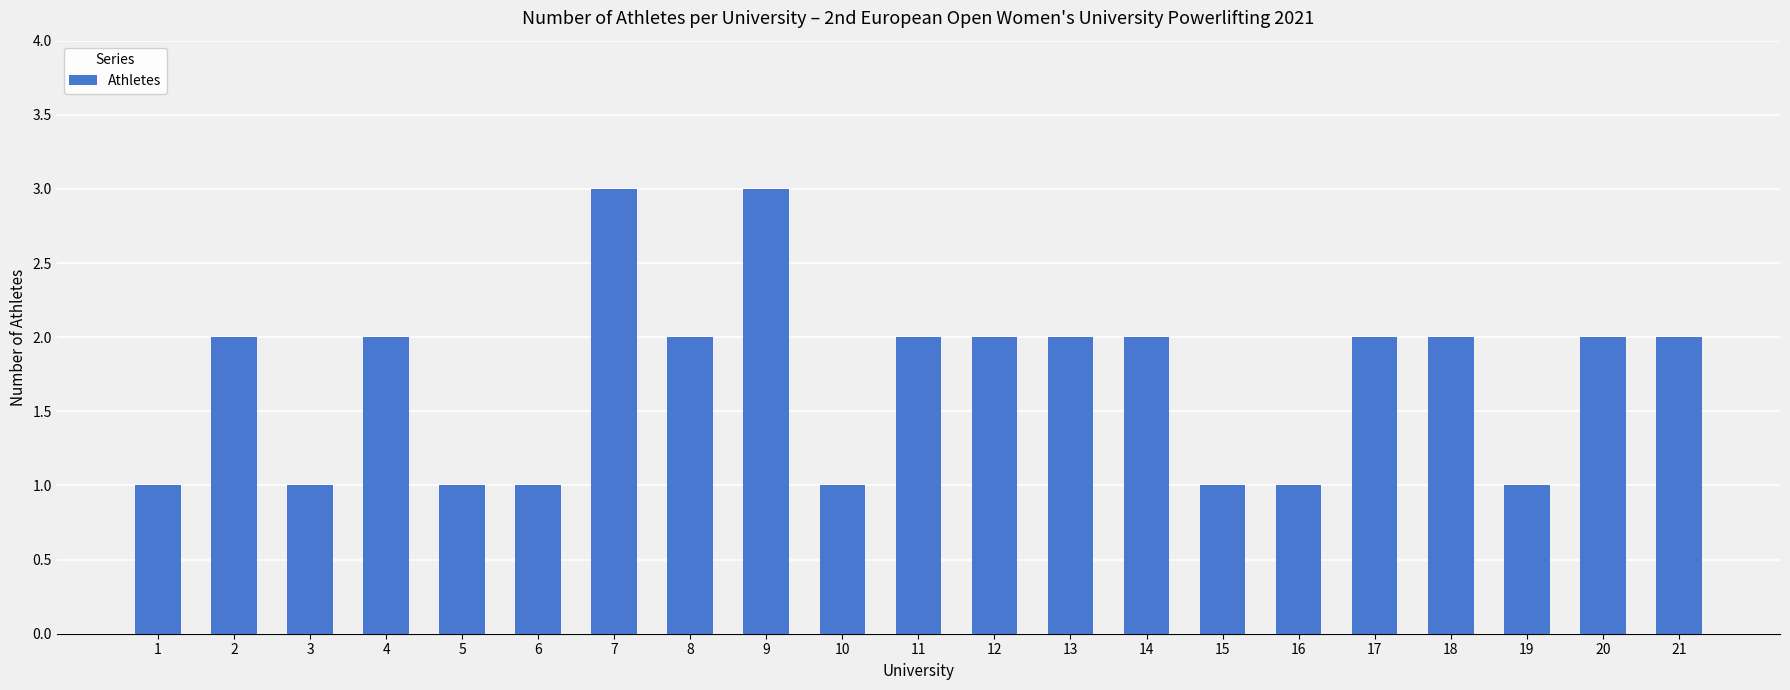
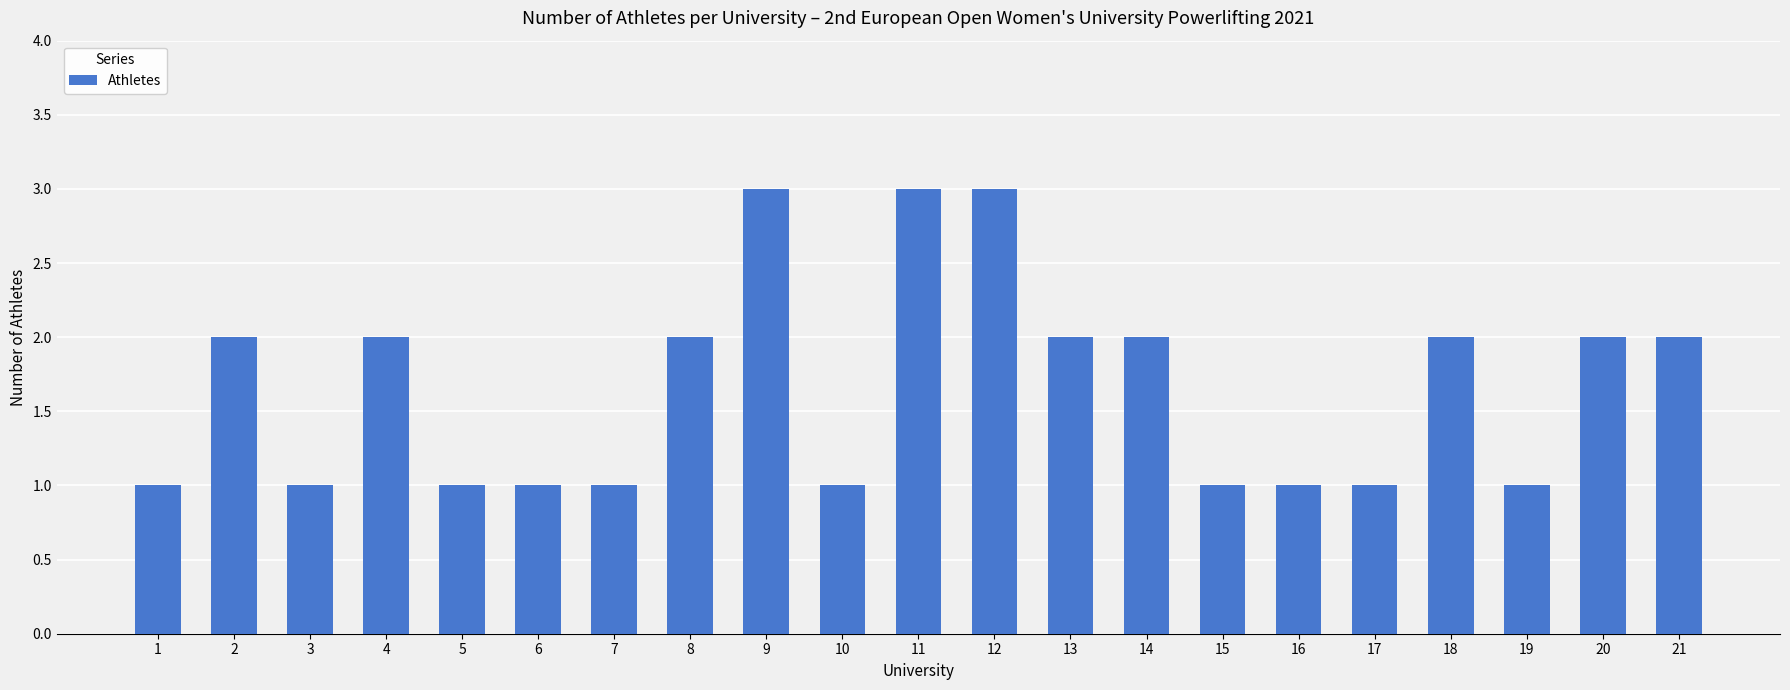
  {
    "1": 1,
    "2": 2,
    "3": 1,
    "4": 2,
    "5": 1,
    "6": 1,
-   "7": 3,
+   "7": 1,
    "8": 2,
    "9": 3,
    "10": 1,
-   "11": 2,
-   "12": 2,
+   "11": 3,
+   "12": 3,
    "13": 2,
    "14": 2,
    "15": 1,
    "16": 1,
-   "17": 2,
+   "17": 1,
    "18": 2,
    "19": 1,
    "20": 2,
    "21": 2
  }
